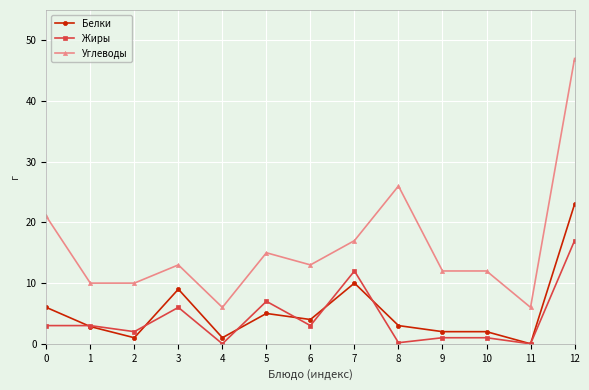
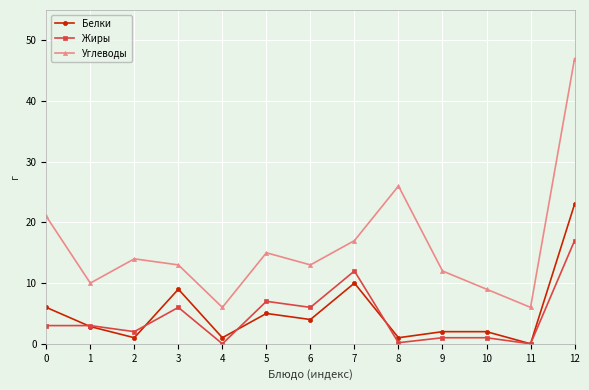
  {
    "Белки": {
      "0": 6,
      "2": 1,
      "3": 9,
      "4": 1,
      "5": 5,
      "6": 4,
      "7": 10,
-     "8": 3,
+     "8": 1,
      "9": 2,
      "10": 2,
      "12": 23
    },
    "Жиры": {
      "0": 3,
      "2": 2,
      "3": 6,
      "4": 0,
      "5": 7,
-     "6": 3,
+     "6": 6,
      "7": 12,
      "8": 0,
      "9": 1,
      "10": 1,
      "12": 17
    },
    "Углеводы": {
      "0": 21,
      "1": 10,
-     "2": 10,
+     "2": 14,
      "3": 13,
      "4": 6,
      "5": 15,
      "6": 13,
      "7": 17,
      "8": 26,
      "9": 12,
-     "10": 12,
+     "10": 9,
      "11": 6,
      "12": 47
    }
  }
